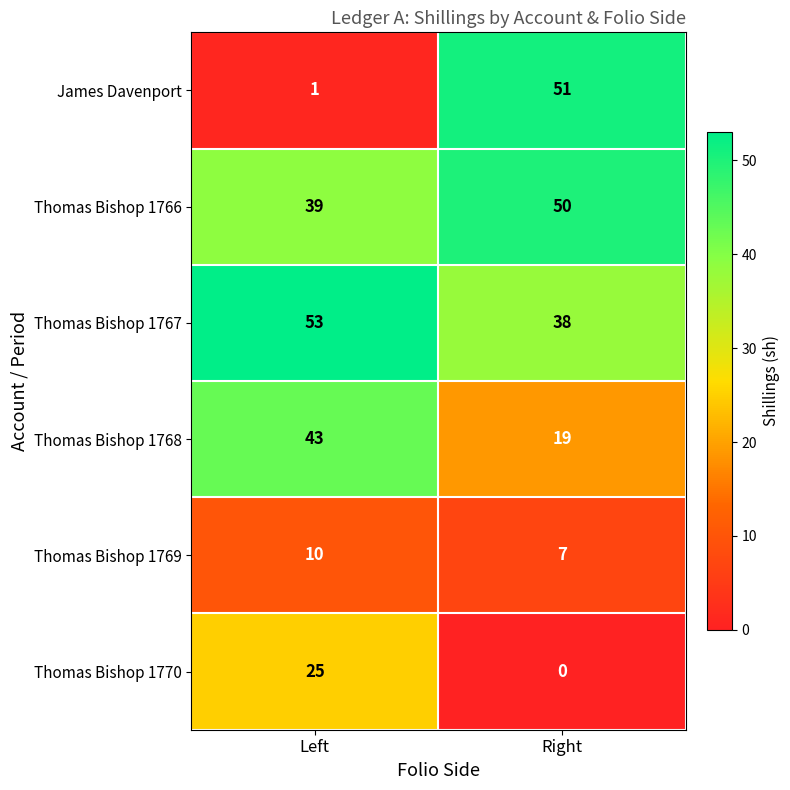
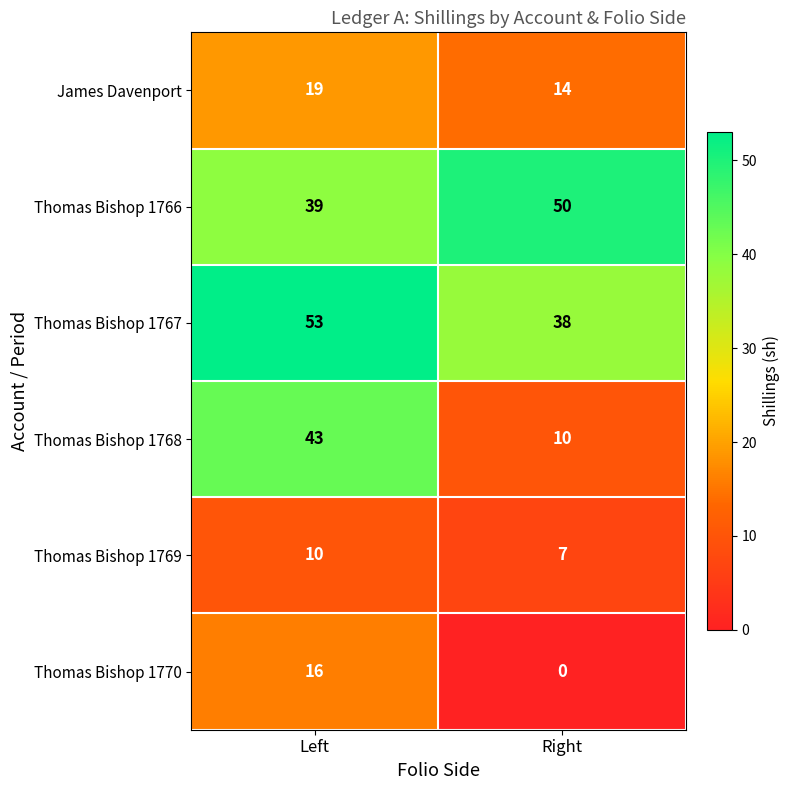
  {
    "James Davenport": {
-     "Left": 1,
-     "Right": 51
+     "Left": 19,
+     "Right": 14
    },
    "Thomas Bishop 1766": {
      "Left": 39,
      "Right": 50
    },
    "Thomas Bishop 1767": {
      "Left": 53,
      "Right": 38
    },
    "Thomas Bishop 1768": {
      "Left": 43,
-     "Right": 19
+     "Right": 10
    },
    "Thomas Bishop 1769": {
      "Left": 10,
      "Right": 7
    },
    "Thomas Bishop 1770": {
-     "Left": 25,
+     "Left": 16,
      "Right": 0
    }
  }
